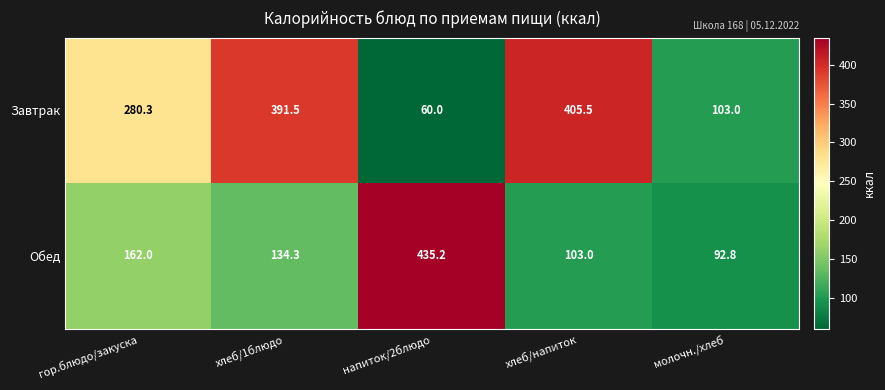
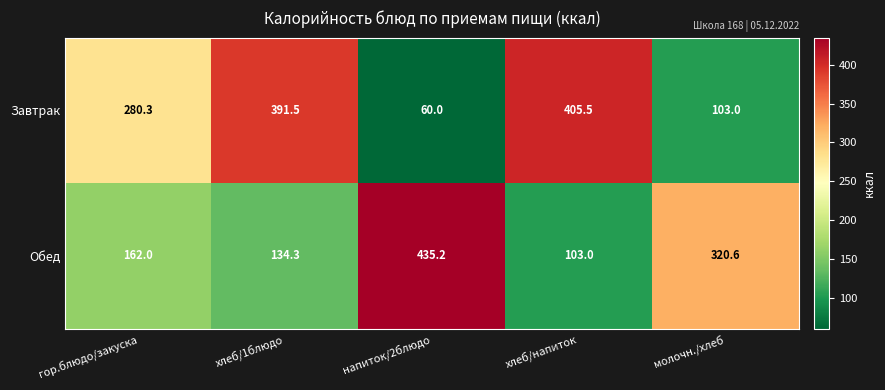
  {
    "Завтрак": {
      "гор.блюдо/закуска": 280.3,
      "хлеб/1блюдо": 391.5,
      "напиток/2блюдо": 60.0,
      "хлеб/напиток": 405.5,
      "молочн./хлеб": 103.0
    },
    "Обед": {
      "гор.блюдо/закуска": 162.0,
      "хлеб/1блюдо": 134.3,
      "напиток/2блюдо": 435.2,
      "хлеб/напиток": 103.0,
-     "молочн./хлеб": 92.8
+     "молочн./хлеб": 320.6
    }
  }
